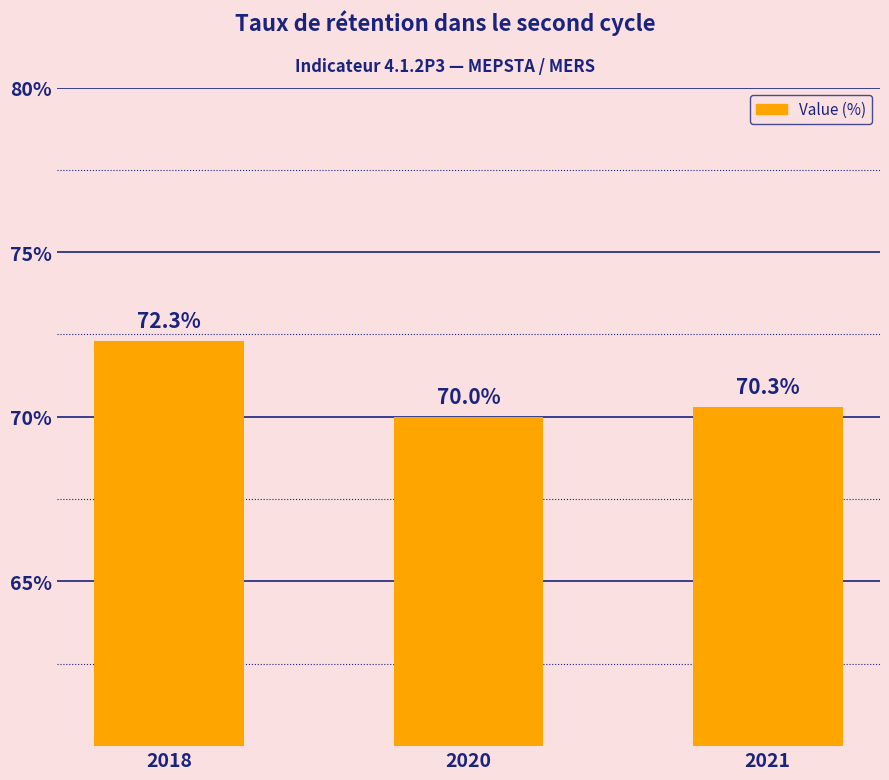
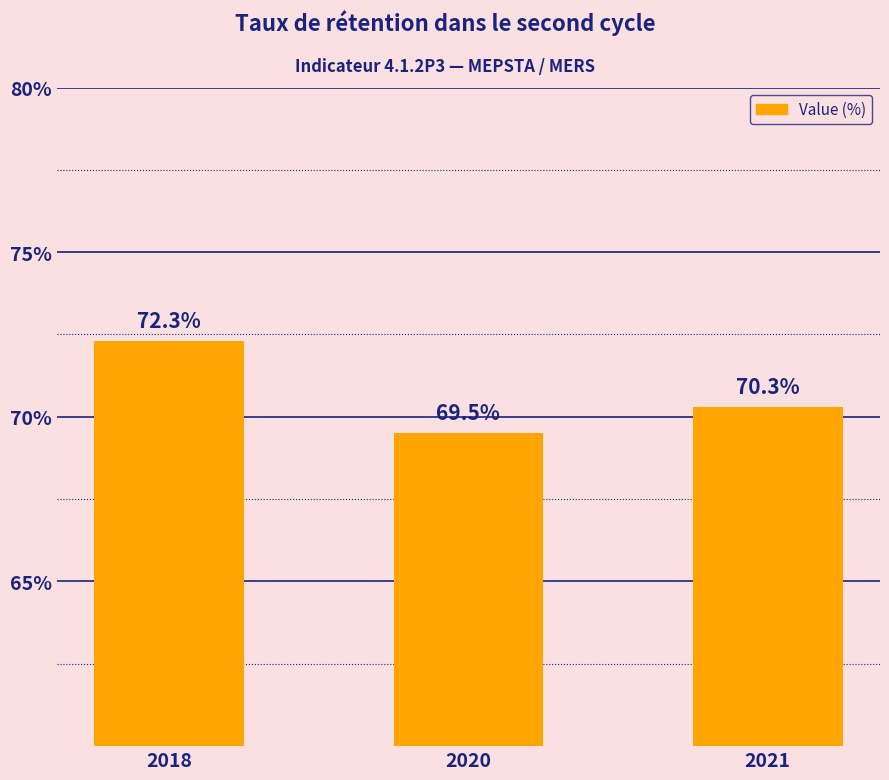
  {
    "2018": "72.3%",
-   "2020": "70.0%",
+   "2020": "69.5%",
    "2021": "70.3%"
  }
